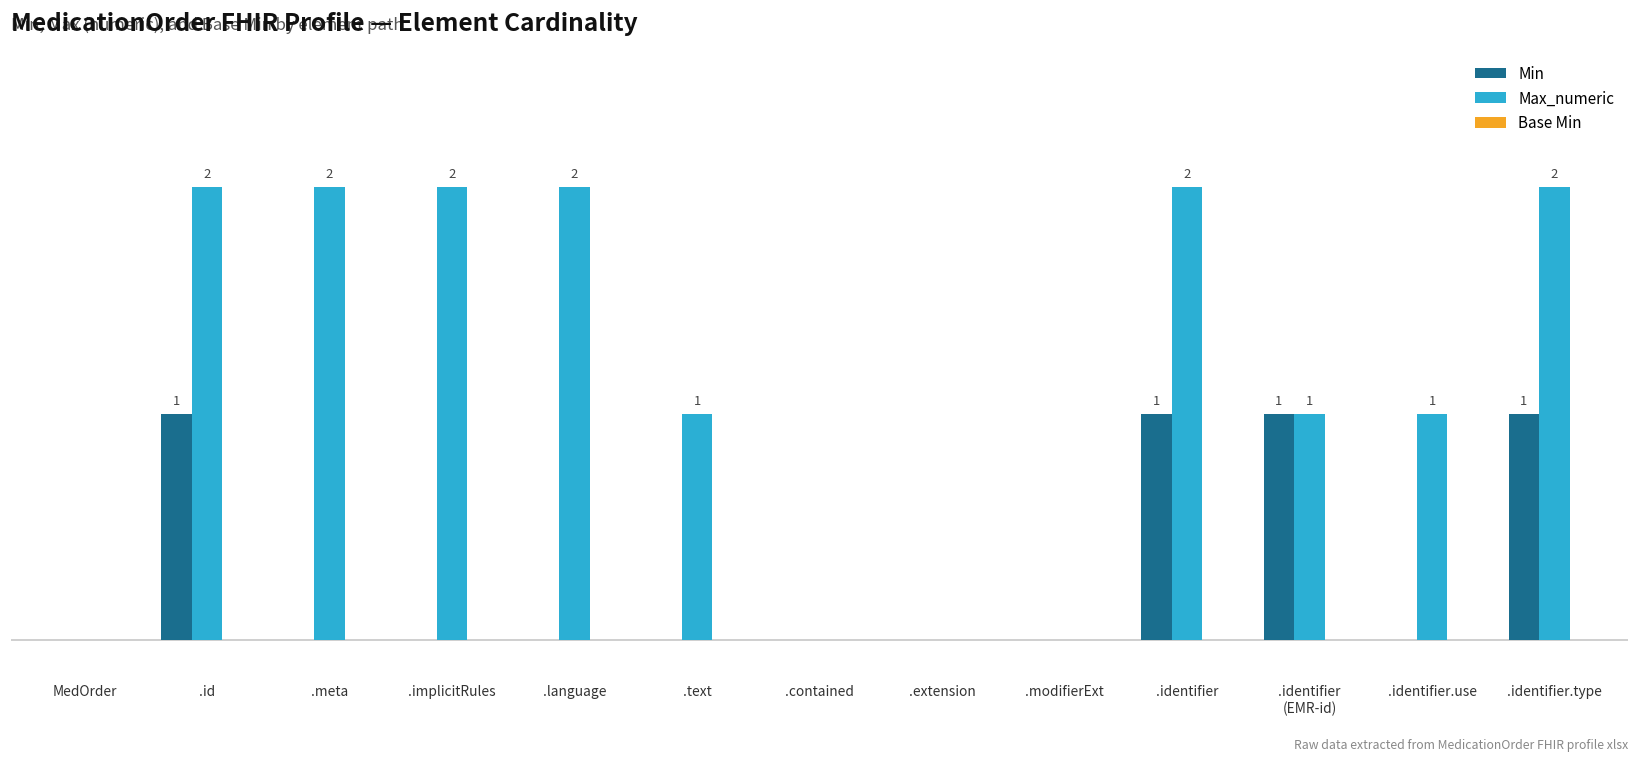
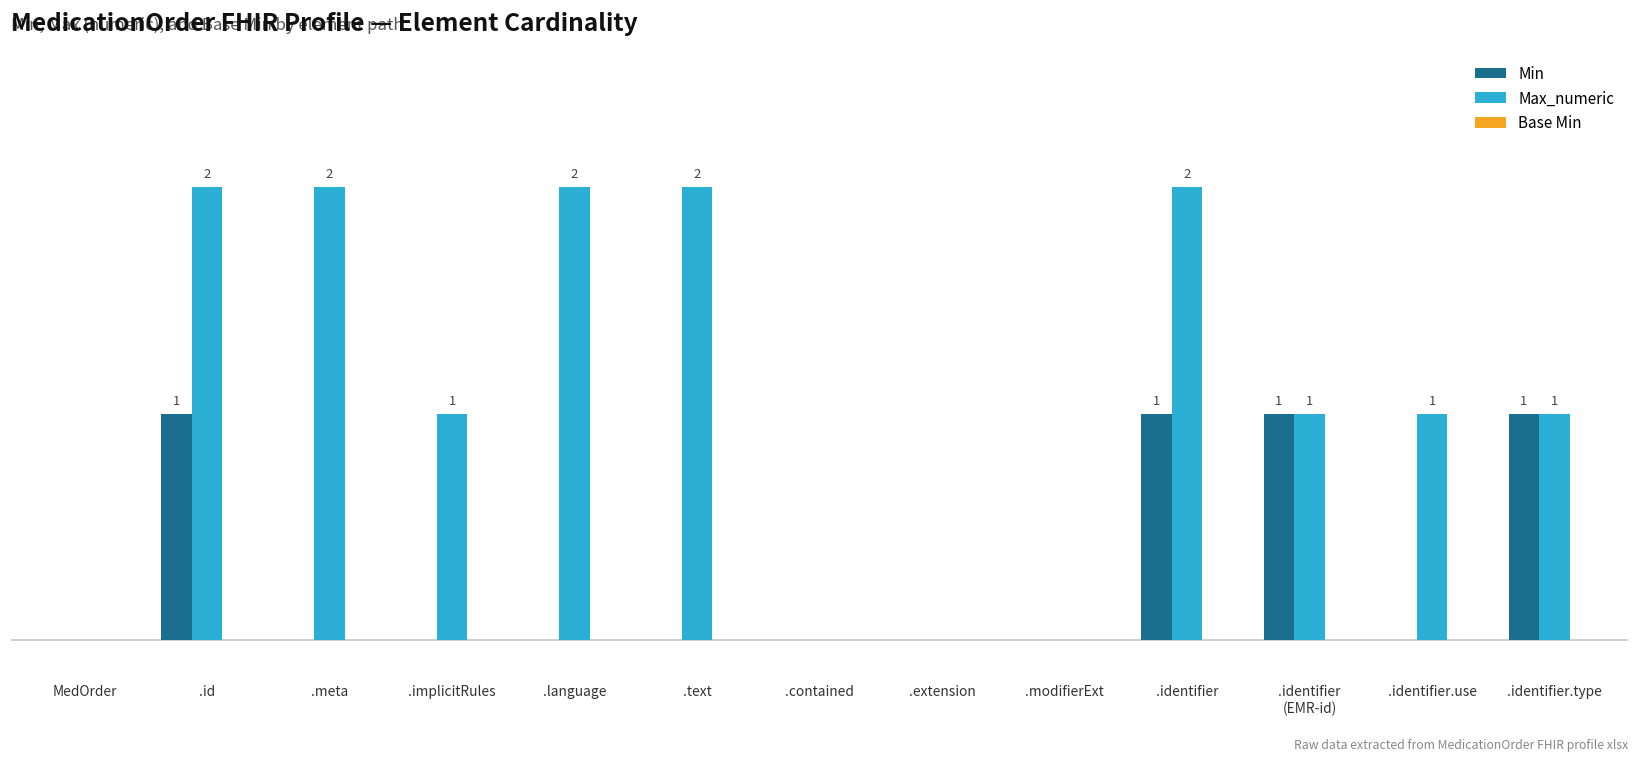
  {
    "Min": {
      ".id": 1,
      ".identifier": 1,
      ".identifier (EMR-id)": 1,
      ".identifier.type": 1
    },
    "Max_numeric": {
      ".id": 2,
      ".meta": 2,
-     ".implicitRules": 2,
+     ".implicitRules": 1,
      ".language": 2,
-     ".text": 1,
+     ".text": 2,
      ".identifier": 2,
      ".identifier (EMR-id)": 1,
      ".identifier.use": 1,
-     ".identifier.type": 2
+     ".identifier.type": 1
    }
  }
